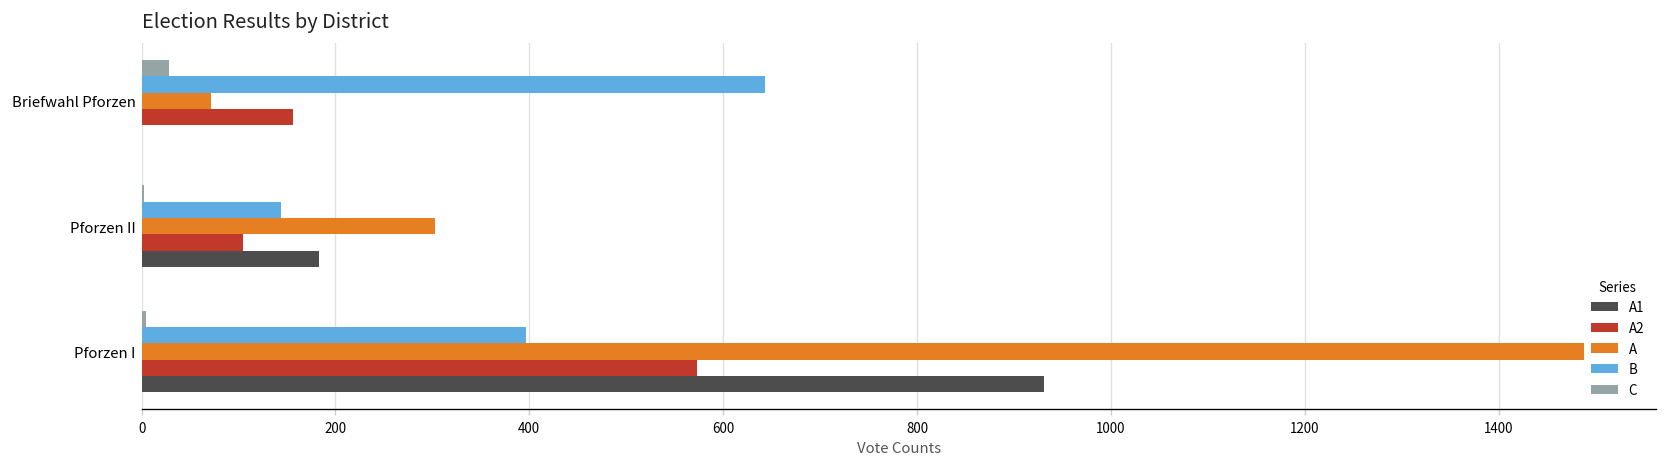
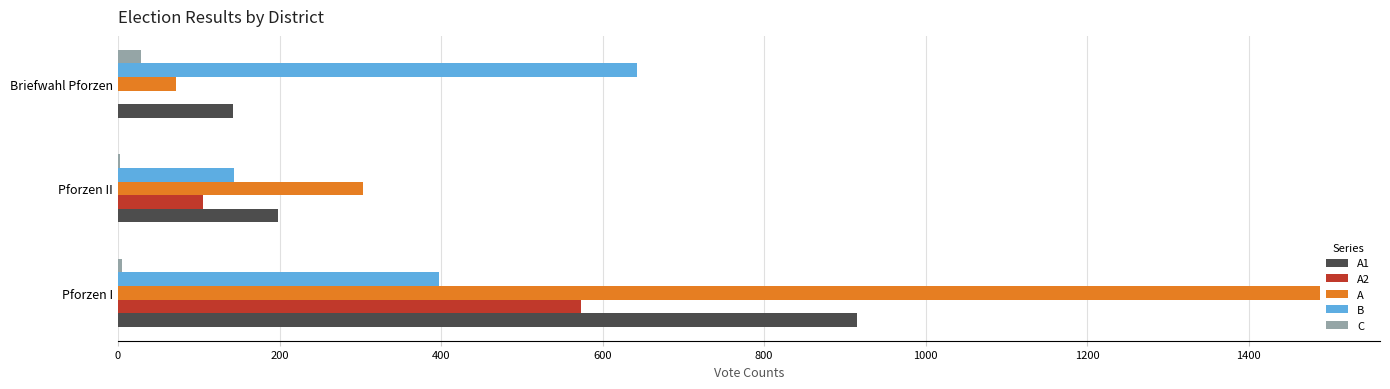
  {
    "A1": {
-     "Briefwahl Pforzen": 0,
-     "Pforzen II": 180,
-     "Pforzen I": 930
+     "Briefwahl Pforzen": 140,
+     "Pforzen II": 200,
+     "Pforzen I": 920
    },
    "A2": {
-     "Briefwahl Pforzen": 160,
+     "Briefwahl Pforzen": 0,
      "Pforzen II": 110,
      "Pforzen I": 570
    },
    "A": {
      "Briefwahl Pforzen": 70,
      "Pforzen II": 300,
      "Pforzen I": 1490
    },
    "B": {
      "Briefwahl Pforzen": 640,
      "Pforzen II": 140,
      "Pforzen I": 400
    },
    "C": {
      "Briefwahl Pforzen": 30,
      "Pforzen I": 10
    }
  }
